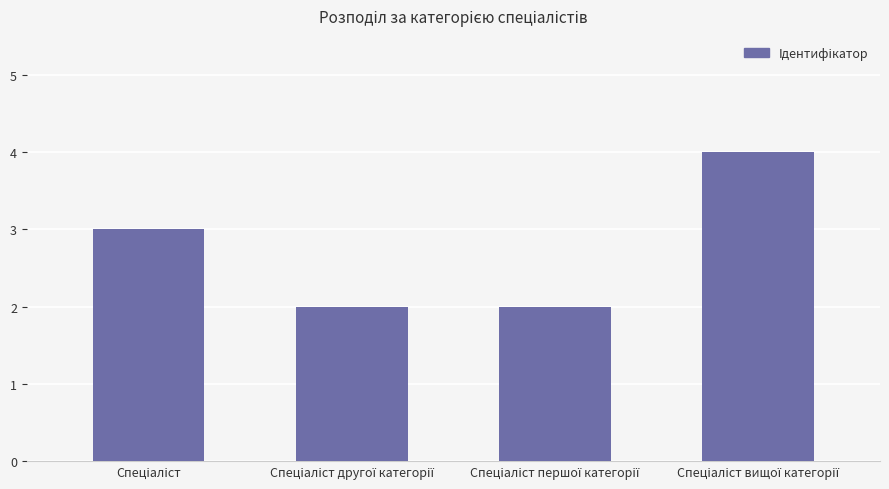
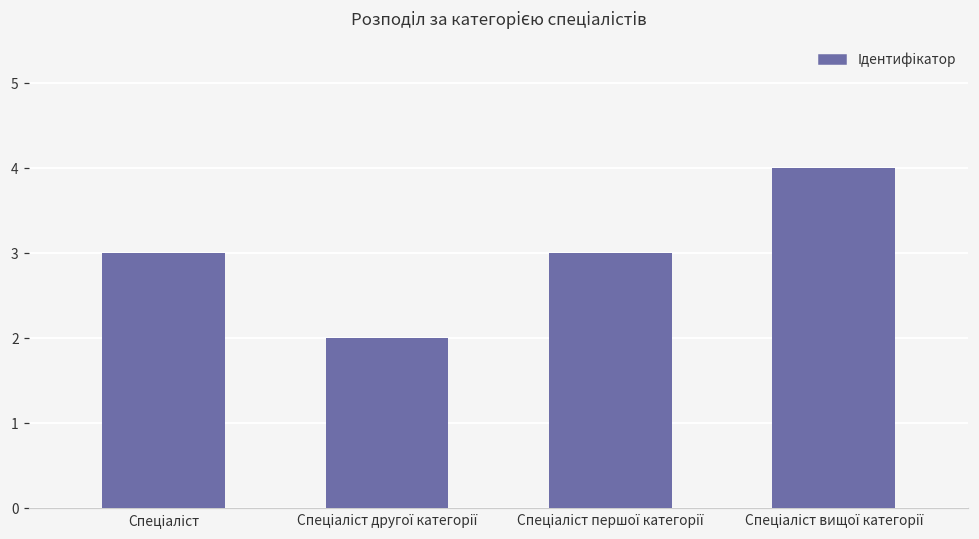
  {
    "Спеціаліст": 3,
    "Спеціаліст другої категорії": 2,
-   "Спеціаліст першої категорії": 2,
+   "Спеціаліст першої категорії": 3,
    "Спеціаліст вищої категорії": 4
  }
